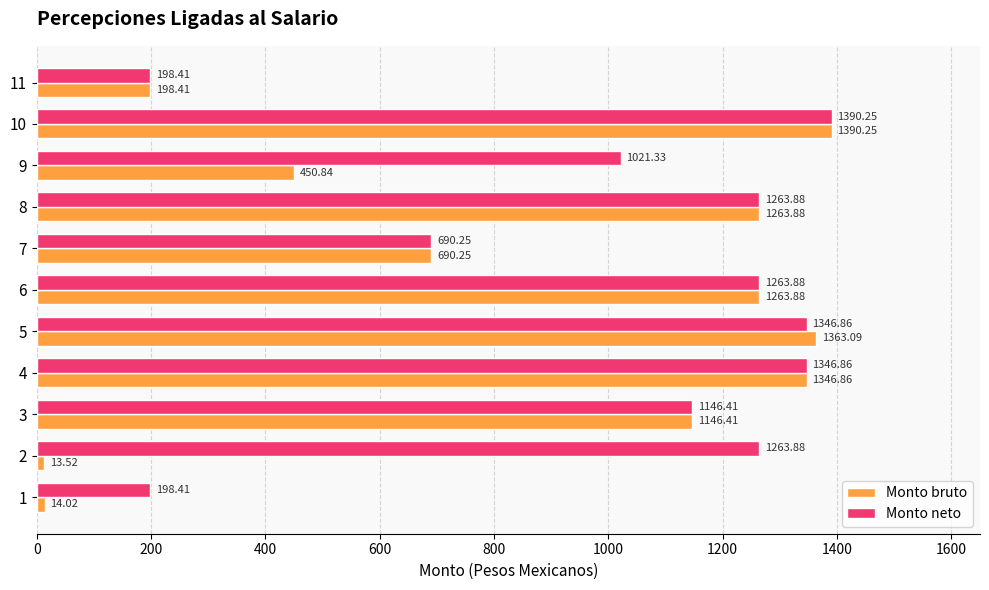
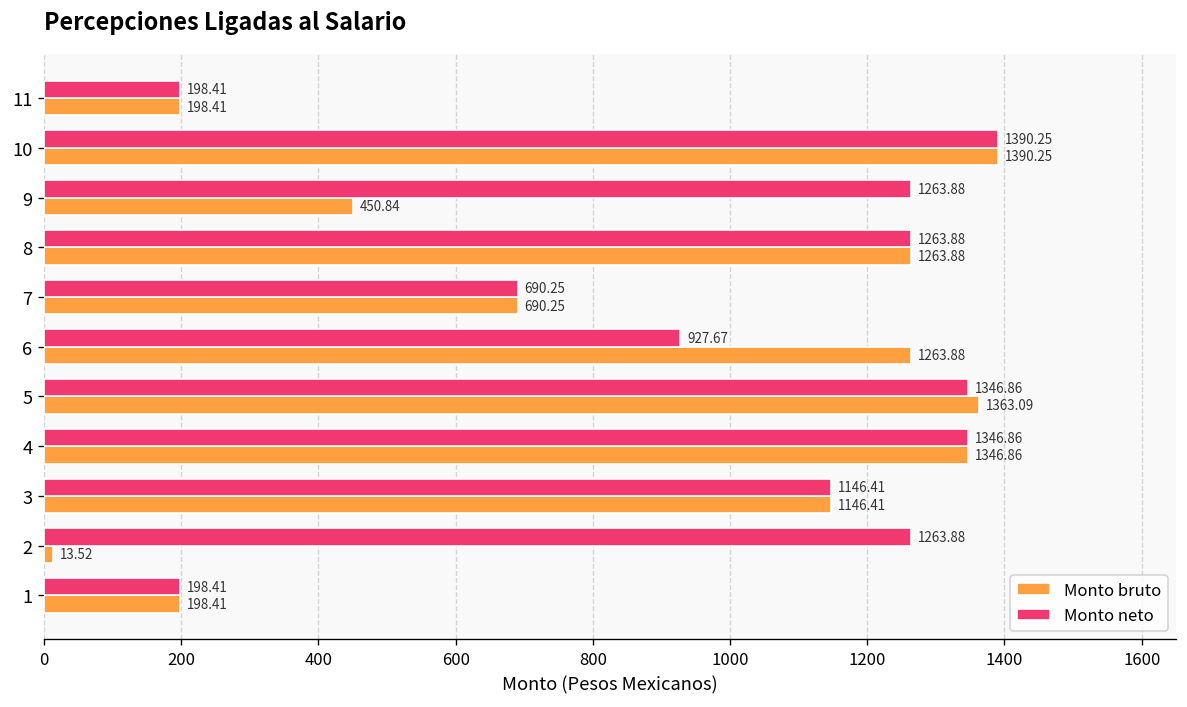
  {
    "Monto bruto": {
      "11": 198.41,
      "10": 1390.25,
      "9": 450.84,
      "8": 1263.88,
      "7": 690.25,
      "6": 1263.88,
      "5": 1363.09,
      "4": 1346.86,
      "3": 1146.41,
      "2": 13.52,
-     "1": 14.02
+     "1": 198.41
    },
    "Monto neto": {
      "11": 198.41,
      "10": 1390.25,
-     "9": 1021.33,
+     "9": 1263.88,
      "8": 1263.88,
      "7": 690.25,
-     "6": 1263.88,
+     "6": 927.67,
      "5": 1346.86,
      "4": 1346.86,
      "3": 1146.41,
      "2": 1263.88,
      "1": 198.41
    }
  }
